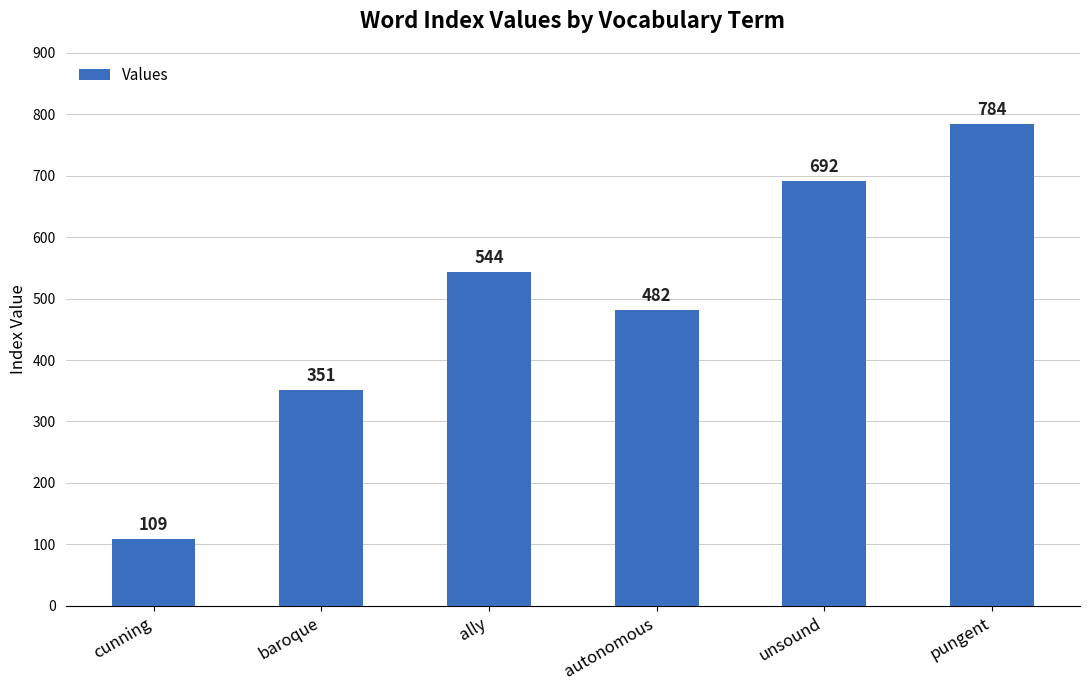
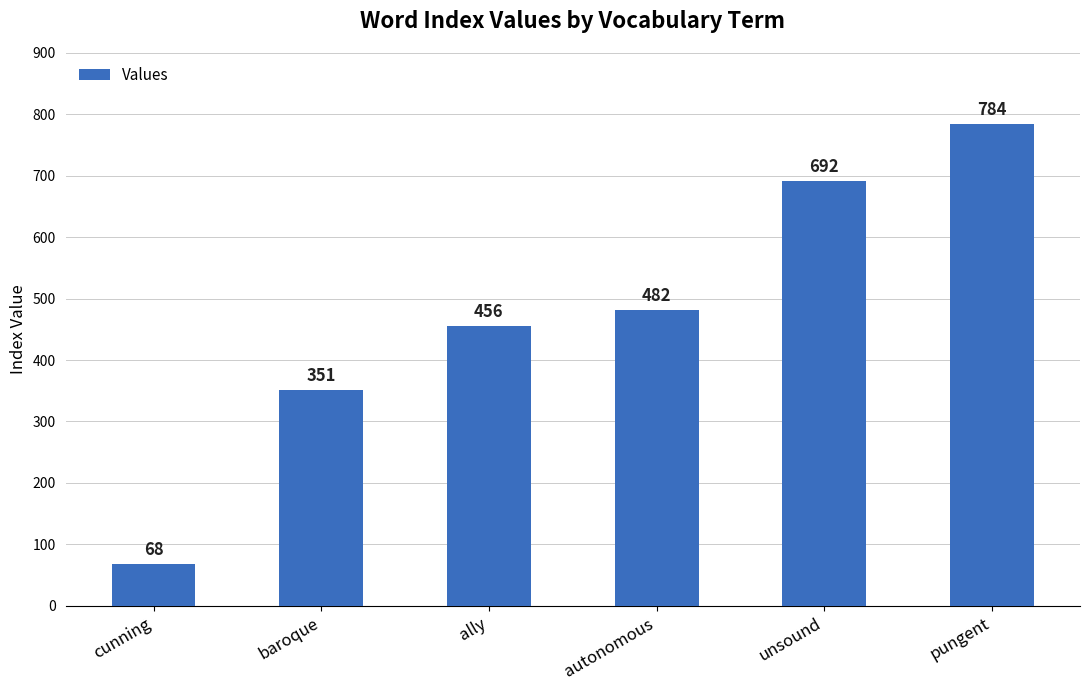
  {
-   "cunning": 109,
+   "cunning": 68,
    "baroque": 351,
-   "ally": 544,
+   "ally": 456,
    "autonomous": 482,
    "unsound": 692,
    "pungent": 784
  }
